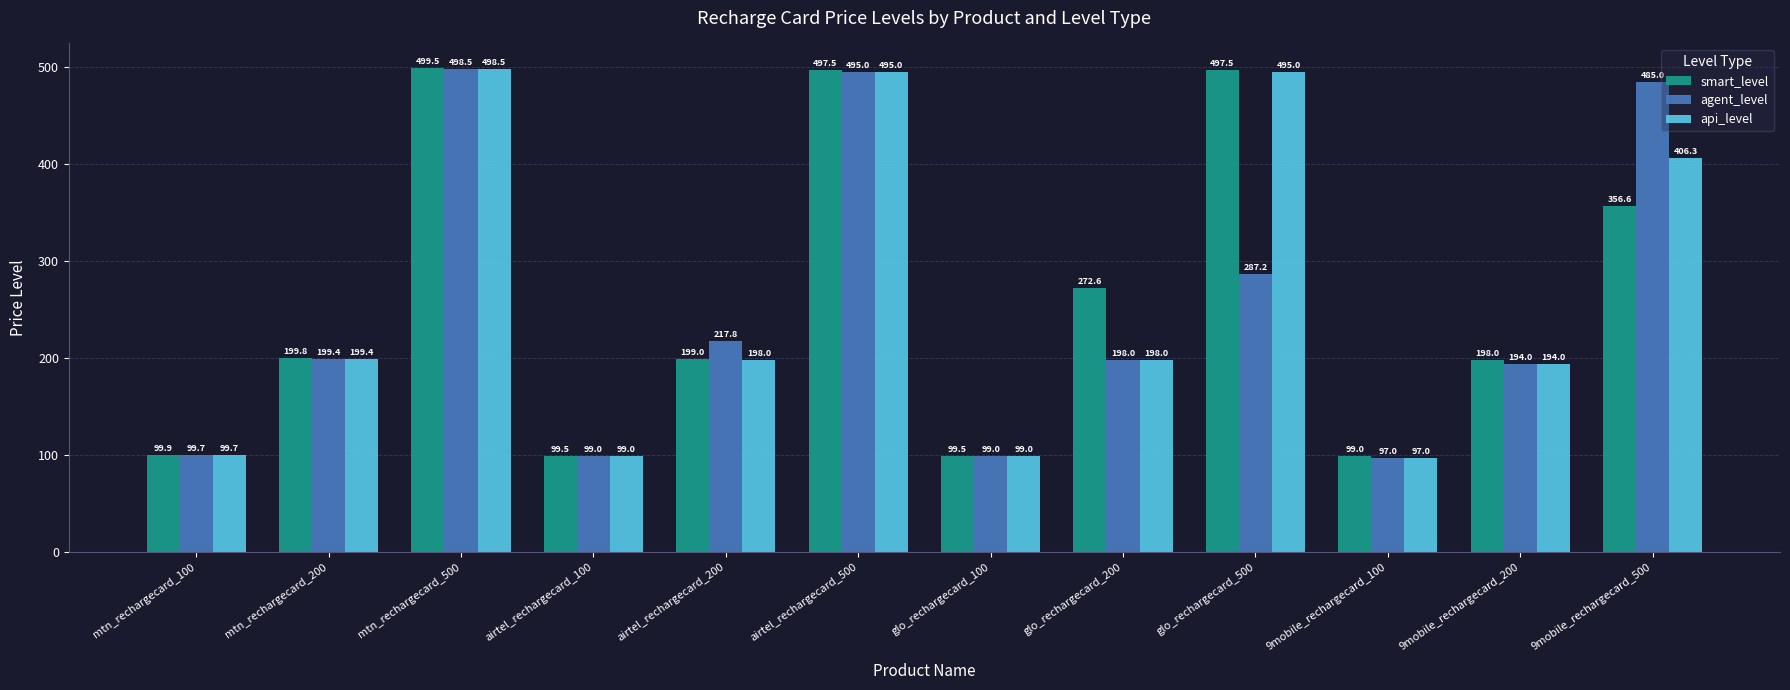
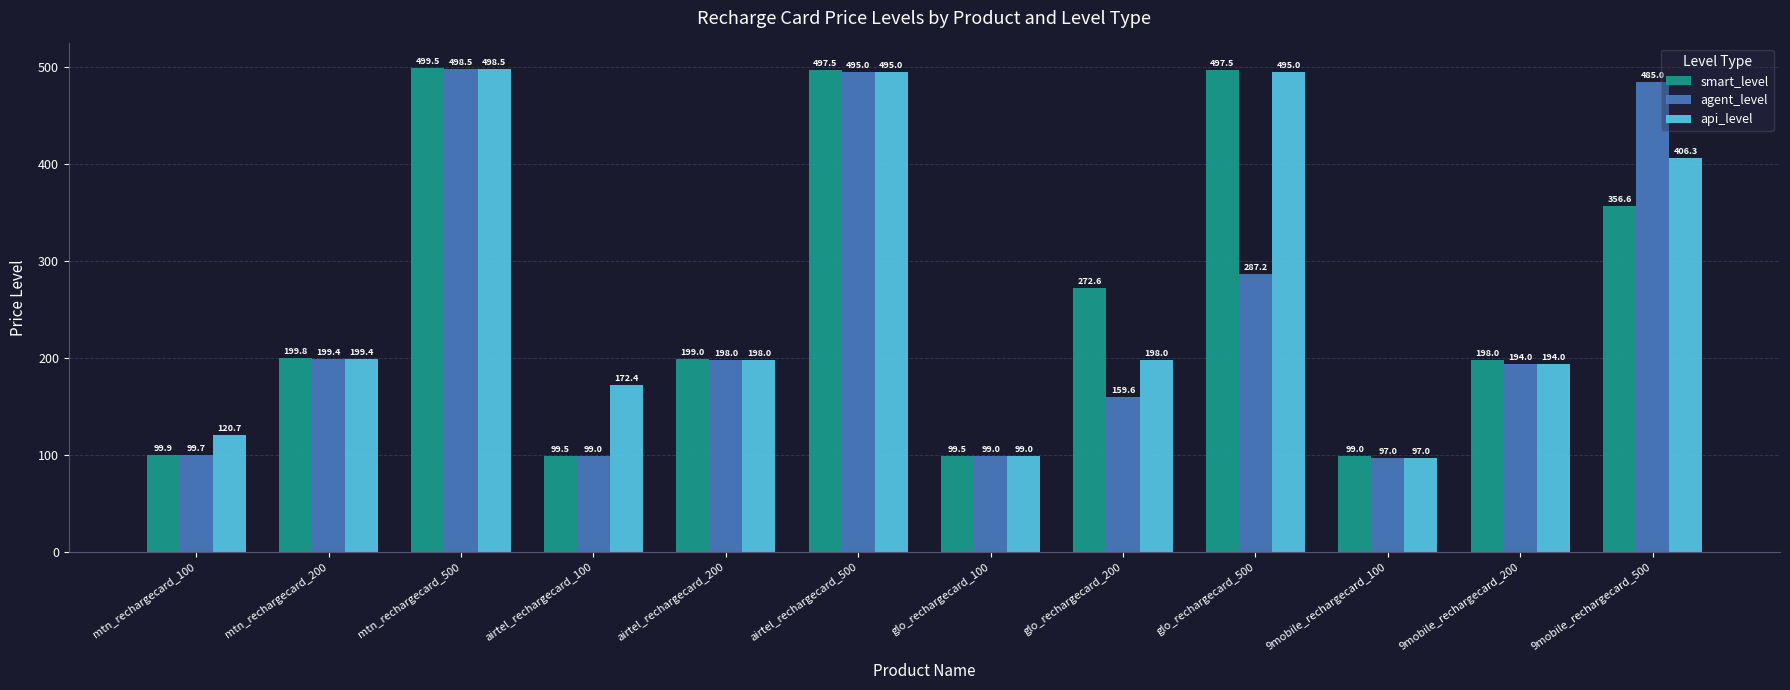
  {
    "smart_level": {
      "mtn_rechargecard_100": 99.9,
      "mtn_rechargecard_200": 199.8,
      "mtn_rechargecard_500": 499.5,
      "airtel_rechargecard_100": 99.5,
      "airtel_rechargecard_200": 199.0,
      "airtel_rechargecard_500": 497.5,
      "glo_rechargecard_100": 99.5,
      "glo_rechargecard_200": 272.6,
      "glo_rechargecard_500": 497.5,
      "9mobile_rechargecard_100": 99.0,
      "9mobile_rechargecard_200": 198.0,
      "9mobile_rechargecard_500": 356.6
    },
    "agent_level": {
      "mtn_rechargecard_100": 99.7,
      "mtn_rechargecard_200": 199.4,
      "mtn_rechargecard_500": 498.5,
      "airtel_rechargecard_100": 99.0,
-     "airtel_rechargecard_200": 217.8,
+     "airtel_rechargecard_200": 198.0,
      "airtel_rechargecard_500": 495.0,
      "glo_rechargecard_100": 99.0,
-     "glo_rechargecard_200": 198.0,
+     "glo_rechargecard_200": 159.6,
      "glo_rechargecard_500": 287.2,
      "9mobile_rechargecard_100": 97.0,
      "9mobile_rechargecard_200": 194.0
    },
    "api_level": {
-     "mtn_rechargecard_100": 99.7,
+     "mtn_rechargecard_100": 120.7,
      "mtn_rechargecard_200": 199.4,
      "mtn_rechargecard_500": 498.5,
-     "airtel_rechargecard_100": 99.0,
+     "airtel_rechargecard_100": 172.4,
      "airtel_rechargecard_200": 198.0,
      "airtel_rechargecard_500": 495.0,
      "glo_rechargecard_100": 99.0,
      "glo_rechargecard_200": 198.0,
      "glo_rechargecard_500": 495.0,
      "9mobile_rechargecard_100": 97.0,
      "9mobile_rechargecard_200": 194.0,
      "9mobile_rechargecard_500": 406.3
    }
  }
